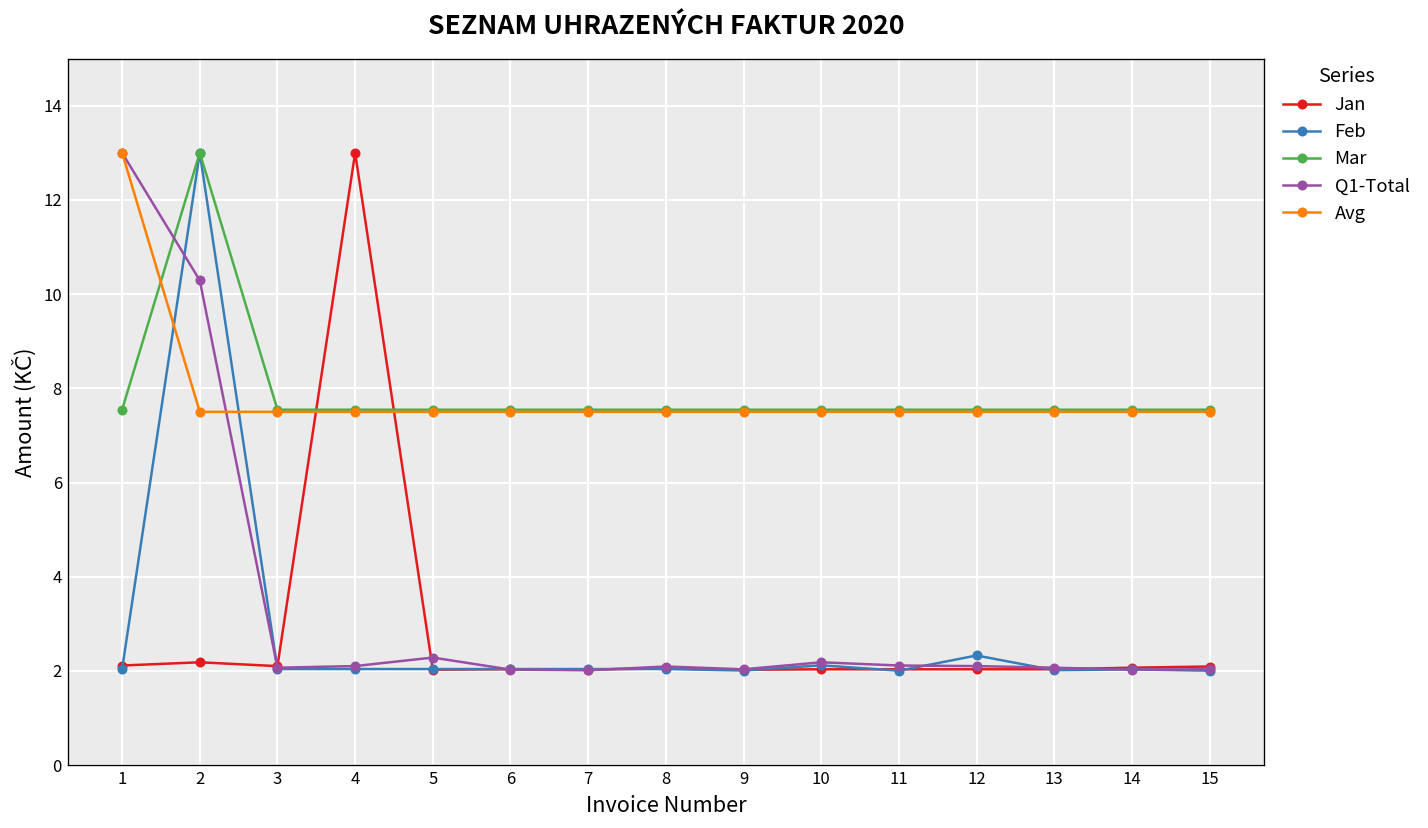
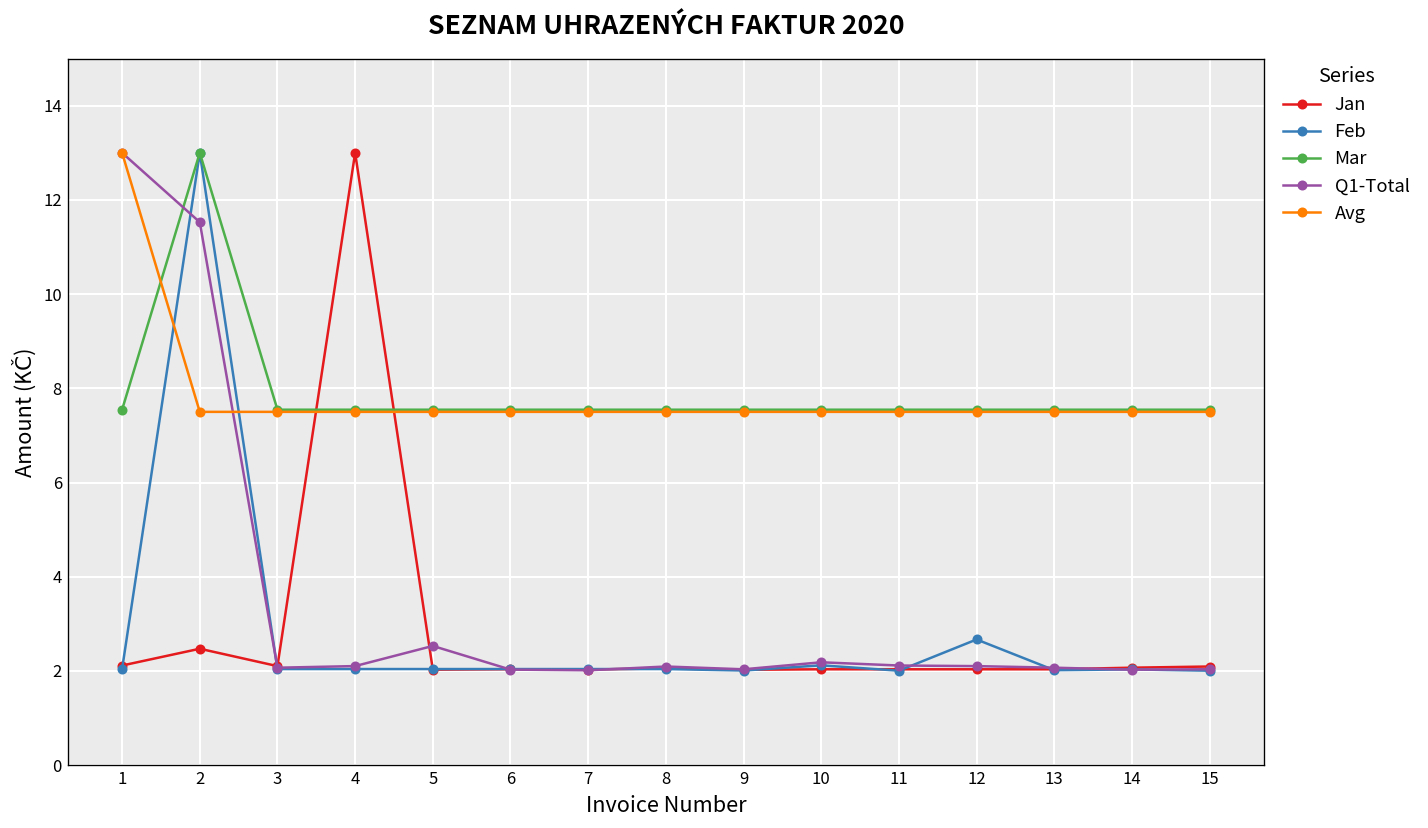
  {
    "Jan": {
      "1": 2.1,
-     "2": 2.2,
+     "2": 2.5,
      "4": 13.0,
      "10": 2.0,
      "12": 2.0
    },
    "Feb": {
      "1": 2.0,
-     "12": 2.3
+     "12": 2.7
    },
    "Mar": {
      "1": 7.5
    },
    "Q1-Total": {
-     "2": 10.3,
-     "5": 2.3,
+     "2": 11.5,
+     "5": 2.5,
      "11": 2.1,
      "12": 2.1
    },
    "Avg": {
      "2": 7.5
    }
  }
